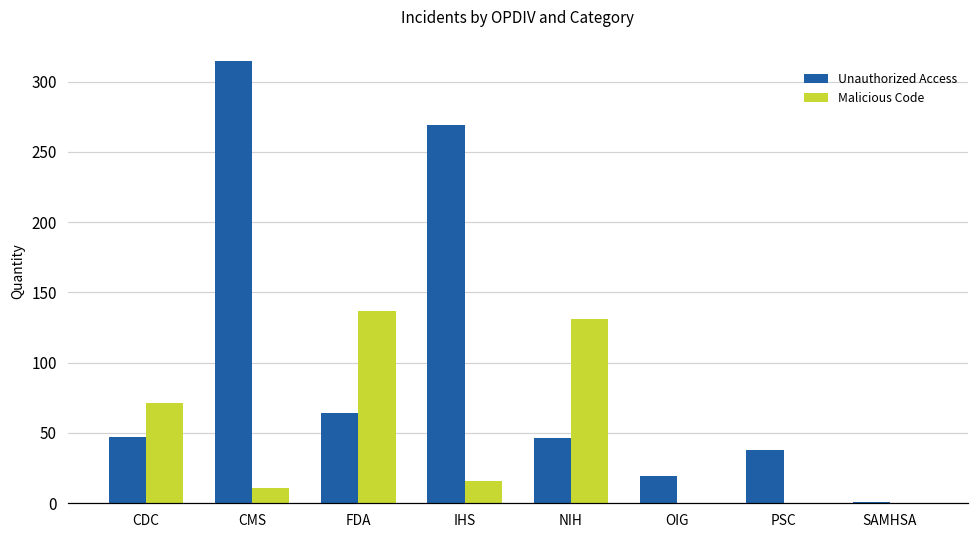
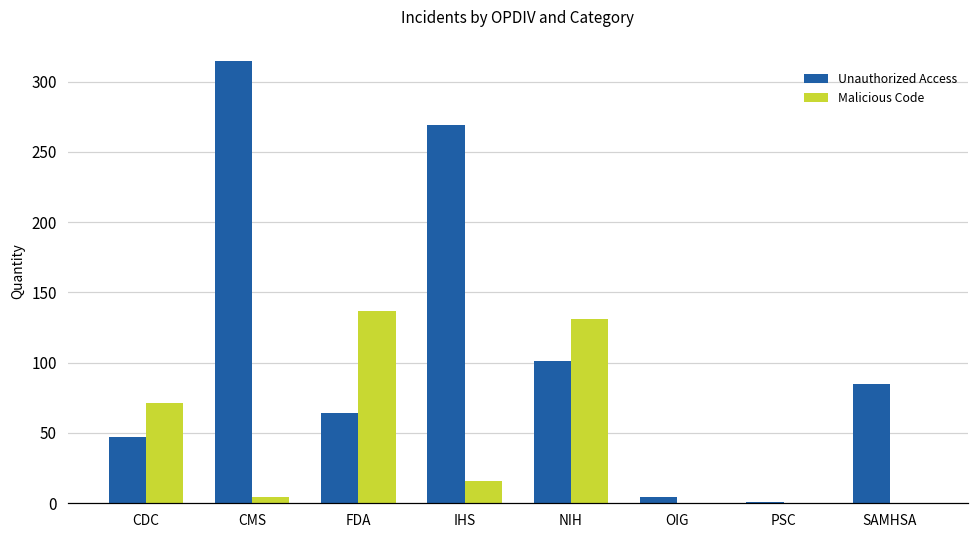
  {
    "Unauthorized Access": {
      "CDC": 47,
      "CMS": 315,
      "FDA": 64,
      "IHS": 269,
-     "NIH": 46,
-     "OIG": 19,
-     "PSC": 38,
-     "SAMHSA": 1
+     "NIH": 101,
+     "OIG": 4,
+     "PSC": 1,
+     "SAMHSA": 85
    },
    "Malicious Code": {
      "CDC": 71,
-     "CMS": 11,
+     "CMS": 4,
      "FDA": 137,
      "IHS": 16,
      "NIH": 131,
      "OIG": 0,
      "PSC": 0,
      "SAMHSA": 0
    }
  }
